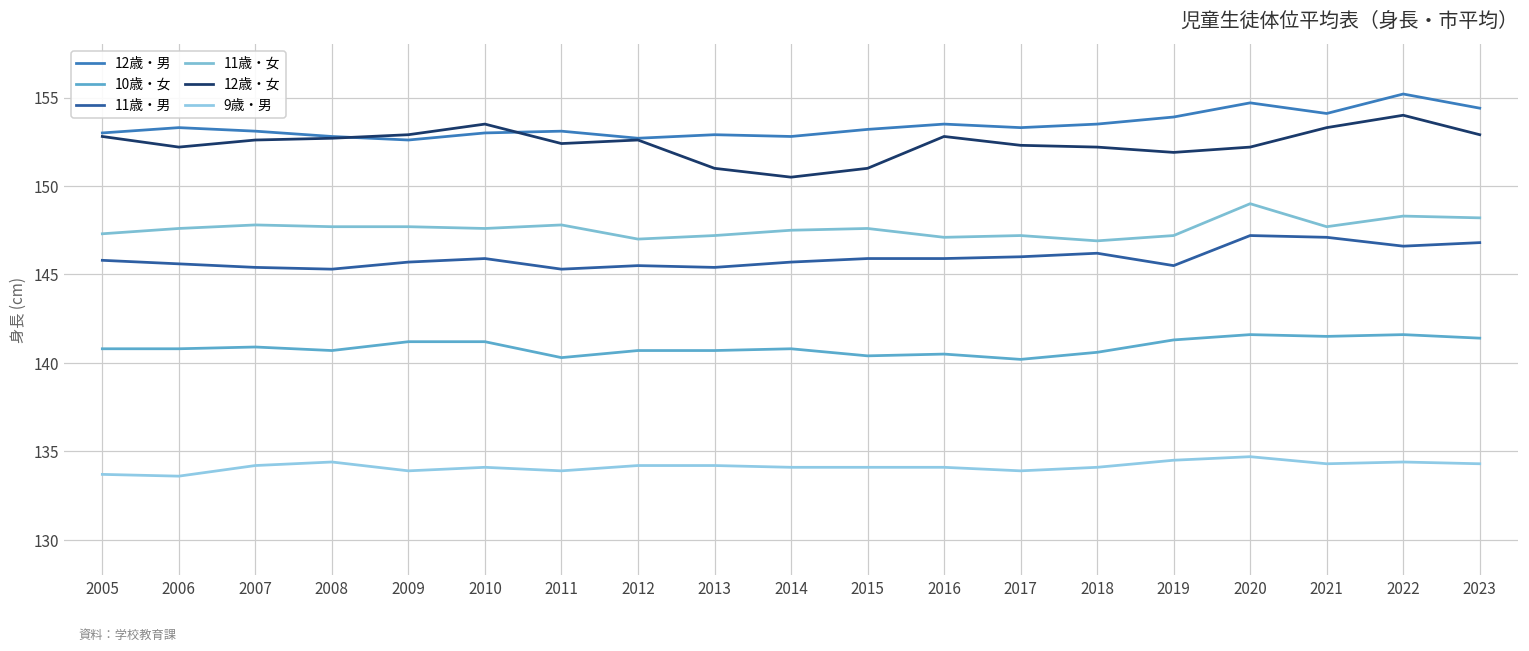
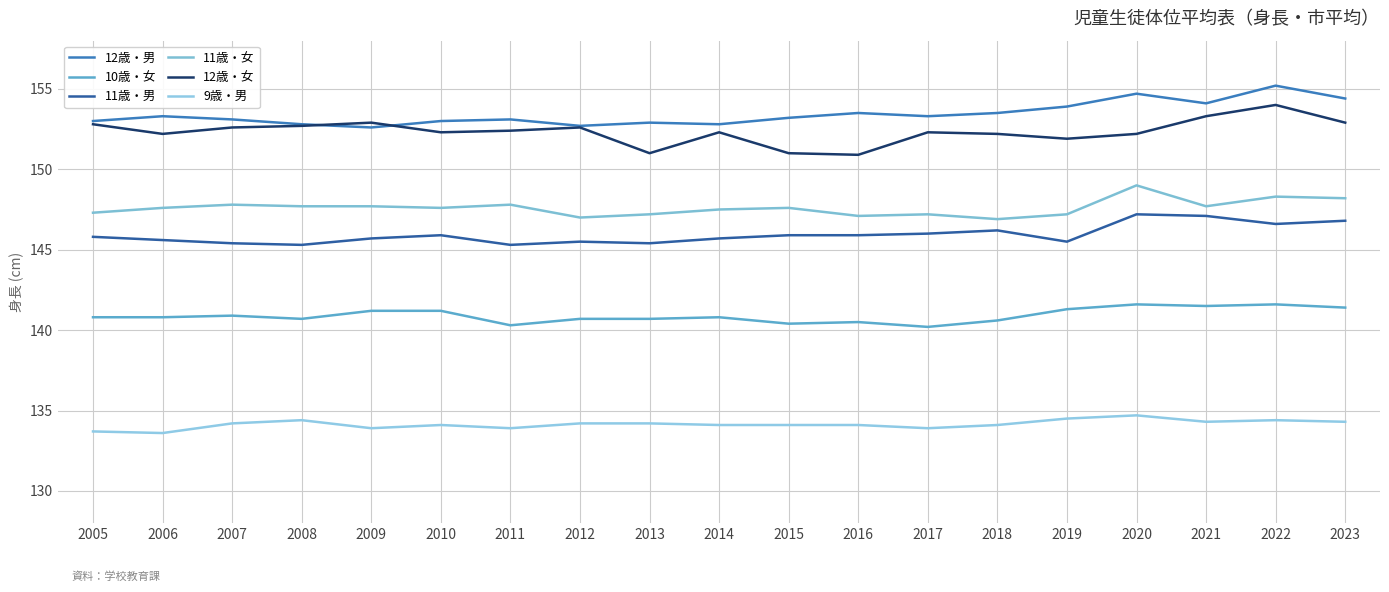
  {
    "12歳・女": {
      "2005": 152.8,
      "2006": 152.2,
      "2007": 152.6,
      "2009": 152.9,
-     "2010": 153.5,
+     "2010": 152.3,
      "2011": 152.4,
      "2013": 151.0,
-     "2014": 150.5,
+     "2014": 152.3,
      "2015": 151.0,
-     "2016": 152.8,
+     "2016": 150.9,
      "2017": 152.3,
      "2018": 152.2,
      "2019": 151.9,
      "2020": 152.2,
      "2021": 153.3,
      "2022": 154.0,
      "2023": 152.9
    }
  }
